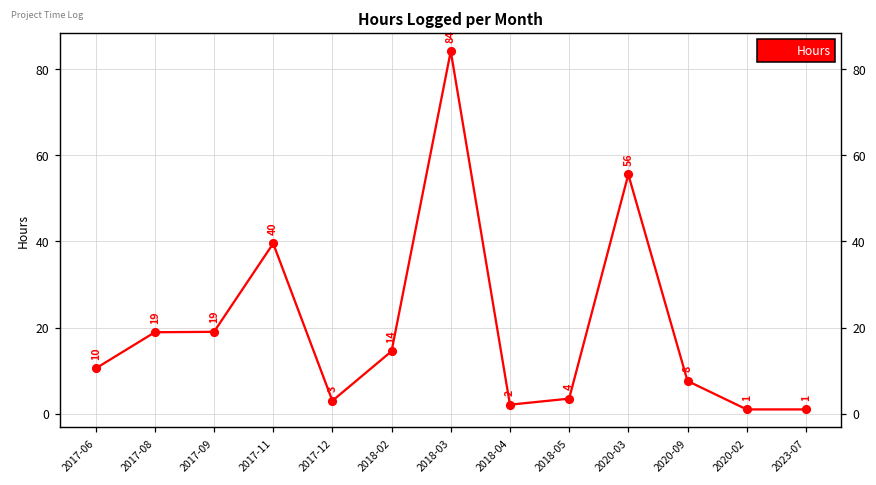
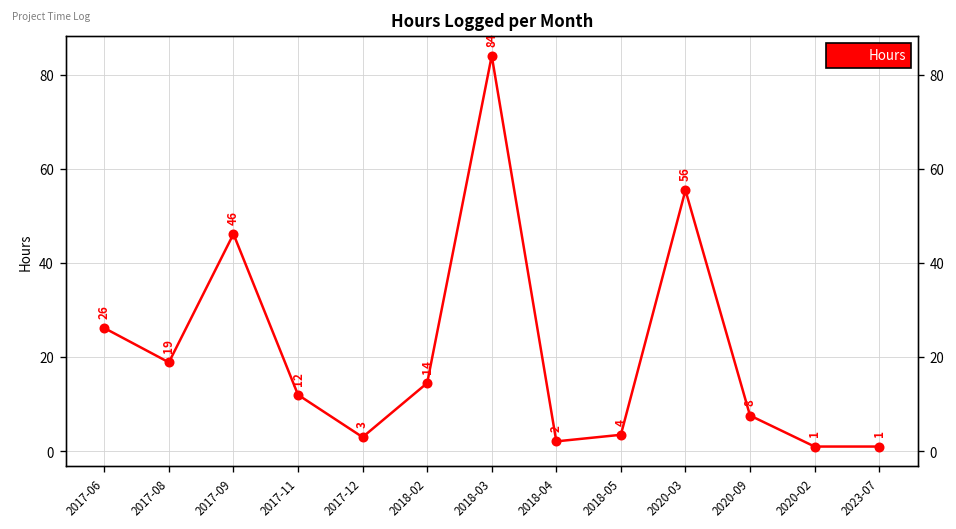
  {
-   "2017-06": 10,
+   "2017-06": 26,
    "2017-08": 19,
-   "2017-09": 19,
-   "2017-11": 40,
+   "2017-09": 46,
+   "2017-11": 12,
    "2017-12": 3,
    "2018-02": 14,
    "2018-03": 84,
    "2018-04": 2,
    "2018-05": 4,
    "2020-03": 56,
    "2020-09": 8,
    "2020-02": 1,
    "2023-07": 1
  }
